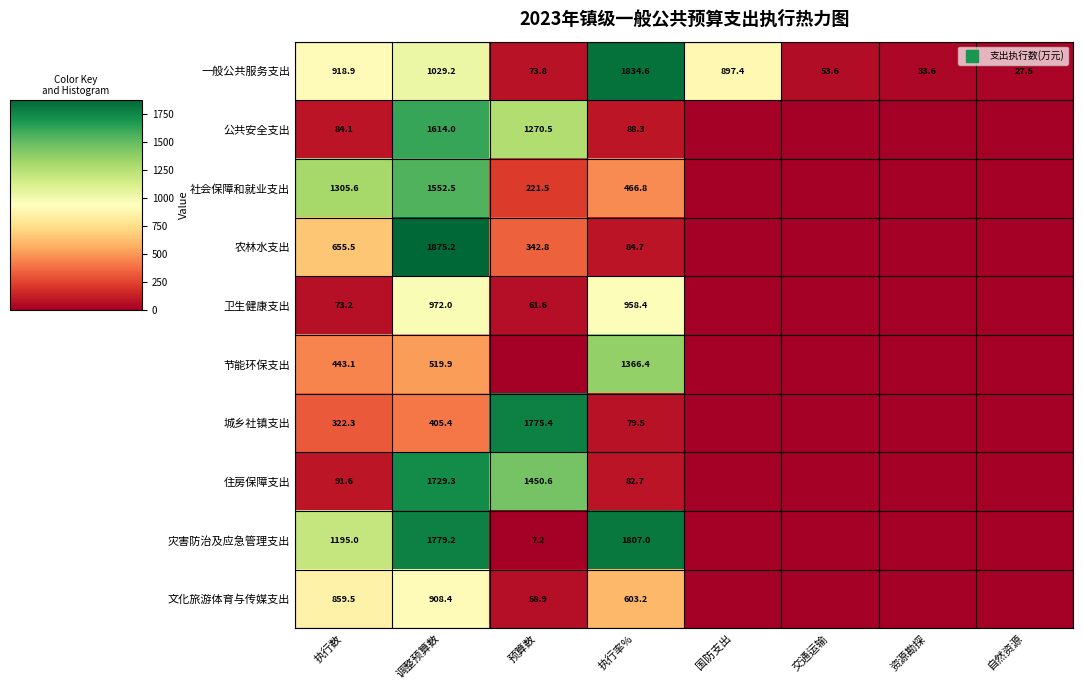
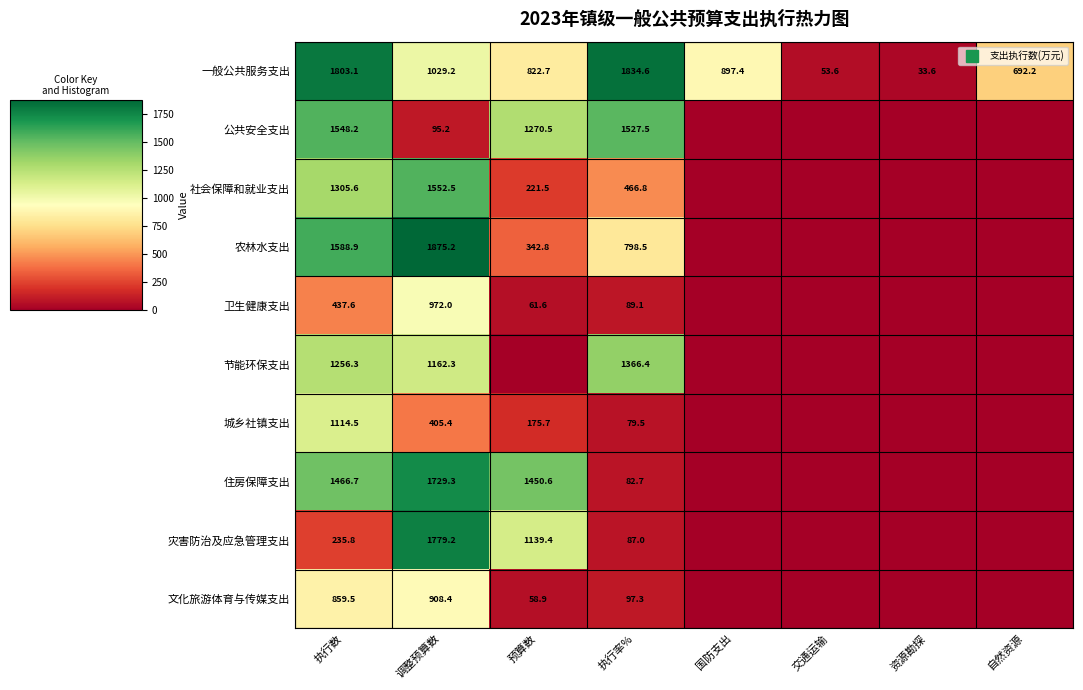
  {
    "一般公共服务支出": {
-     "执行数": 918.9,
+     "执行数": 1803.1,
      "调整预算数": 1029.2,
-     "预算数": 73.8,
+     "预算数": 822.7,
      "执行率%": 1834.6,
      "国防支出": 897.4,
      "交通运输": 53.6,
      "资源勘探": 33.6,
-     "自然资源": 27.5
+     "自然资源": 692.2
    },
    "公共安全支出": {
-     "执行数": 84.1,
-     "调整预算数": 1614.0,
+     "执行数": 1548.2,
+     "调整预算数": 95.2,
      "预算数": 1270.5,
-     "执行率%": 88.3
+     "执行率%": 1527.5
    },
    "社会保障和就业支出": {
      "执行数": 1305.6,
      "调整预算数": 1552.5,
      "预算数": 221.5,
      "执行率%": 466.8
    },
    "农林水支出": {
-     "执行数": 655.5,
+     "执行数": 1588.9,
      "调整预算数": 1875.2,
      "预算数": 342.8,
-     "执行率%": 84.7
+     "执行率%": 798.5
    },
    "卫生健康支出": {
-     "执行数": 73.2,
+     "执行数": 437.6,
      "调整预算数": 972.0,
      "预算数": 61.6,
-     "执行率%": 958.4
+     "执行率%": 89.1
    },
    "节能环保支出": {
-     "执行数": 443.1,
-     "调整预算数": 519.9,
+     "执行数": 1256.3,
+     "调整预算数": 1162.3,
      "执行率%": 1366.4
    },
    "城乡社镇支出": {
-     "执行数": 322.3,
+     "执行数": 1114.5,
      "调整预算数": 405.4,
-     "预算数": 1775.4,
+     "预算数": 175.7,
      "执行率%": 79.5
    },
    "住房保障支出": {
-     "执行数": 91.6,
+     "执行数": 1466.7,
      "调整预算数": 1729.3,
      "预算数": 1450.6,
      "执行率%": 82.7
    },
    "灾害防治及应急管理支出": {
-     "执行数": 1195.0,
+     "执行数": 235.8,
      "调整预算数": 1779.2,
-     "预算数": 7.2,
-     "执行率%": 1807.0
+     "预算数": 1139.4,
+     "执行率%": 87.0
    },
    "文化旅游体育与传媒支出": {
      "执行数": 859.5,
      "调整预算数": 908.4,
      "预算数": 58.9,
-     "执行率%": 603.2
+     "执行率%": 97.3
    }
  }
